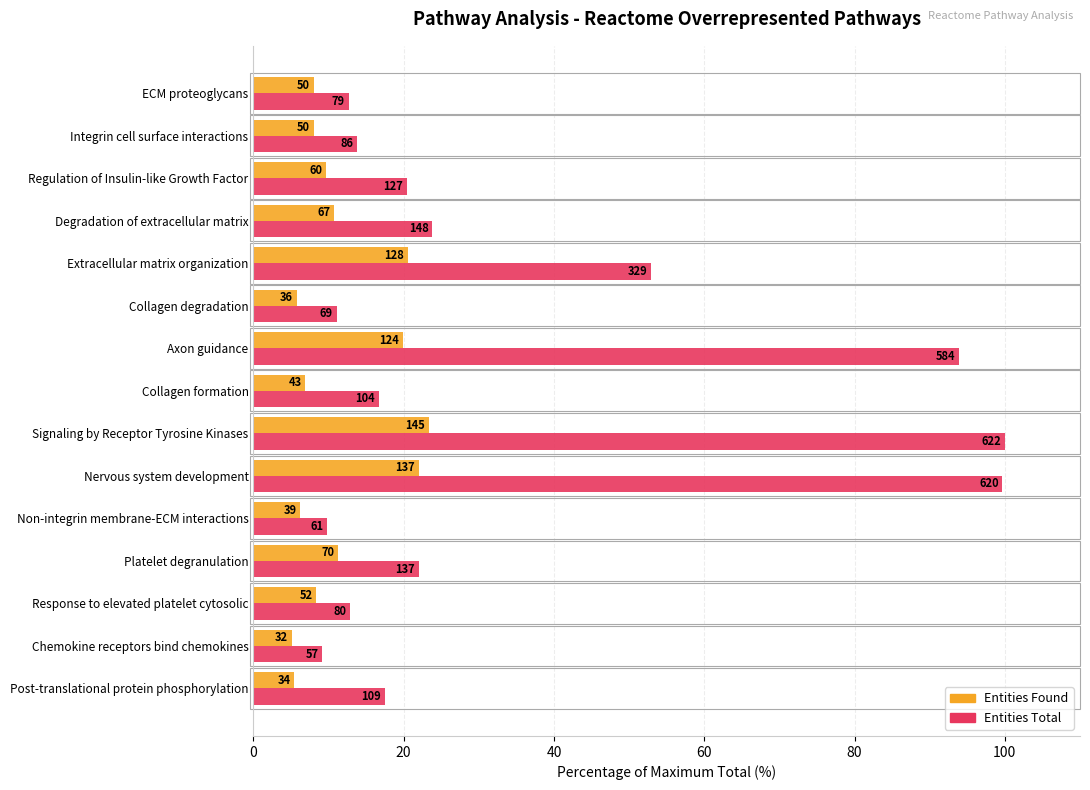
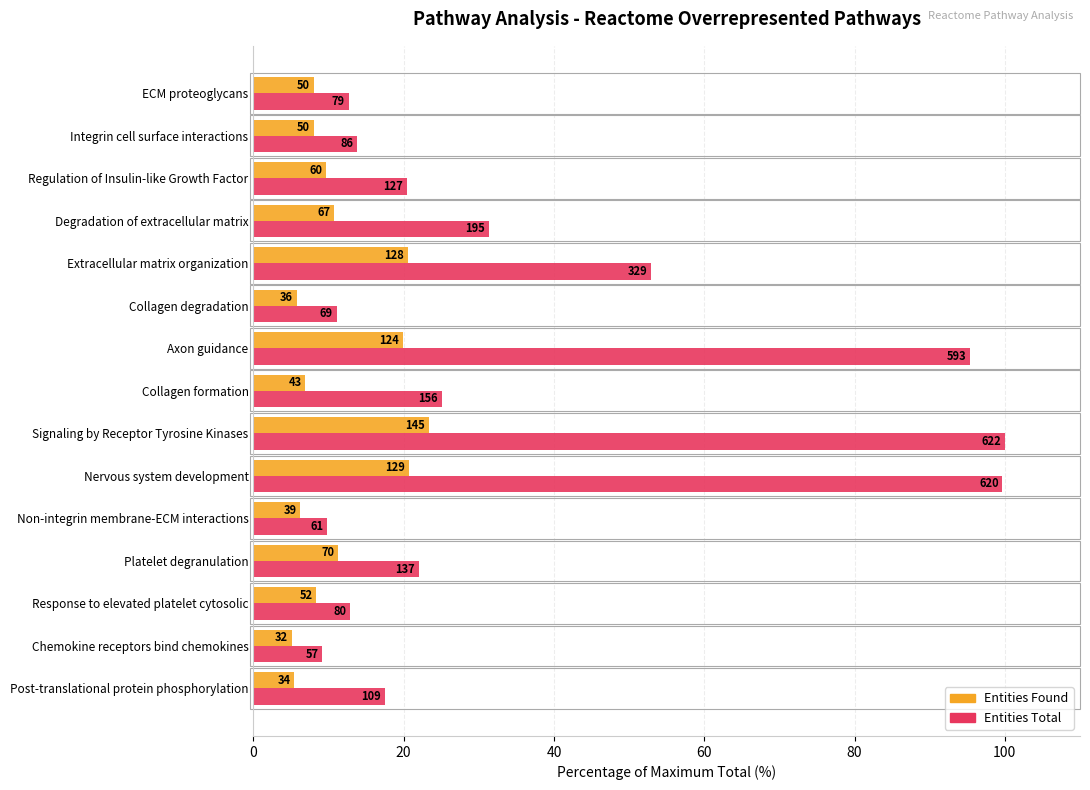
  {
    "Entities Total": {
-     "Degradation of extracellular matrix": 148,
-     "Axon guidance": 584,
-     "Collagen formation": 104
+     "Degradation of extracellular matrix": 195,
+     "Axon guidance": 593,
+     "Collagen formation": 156
    },
    "Entities Found": {
-     "Nervous system development": 137
+     "Nervous system development": 129
    }
  }
